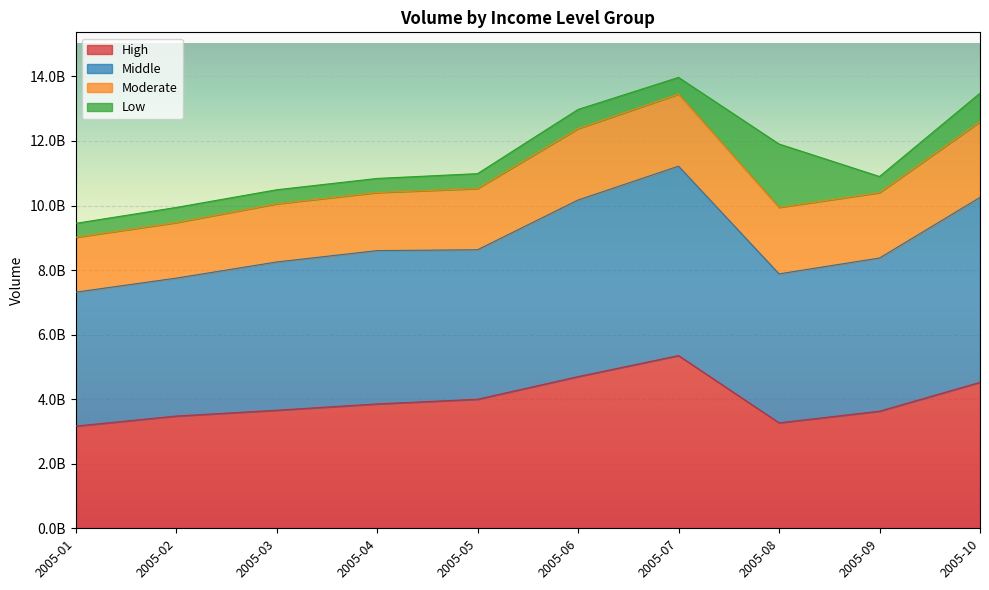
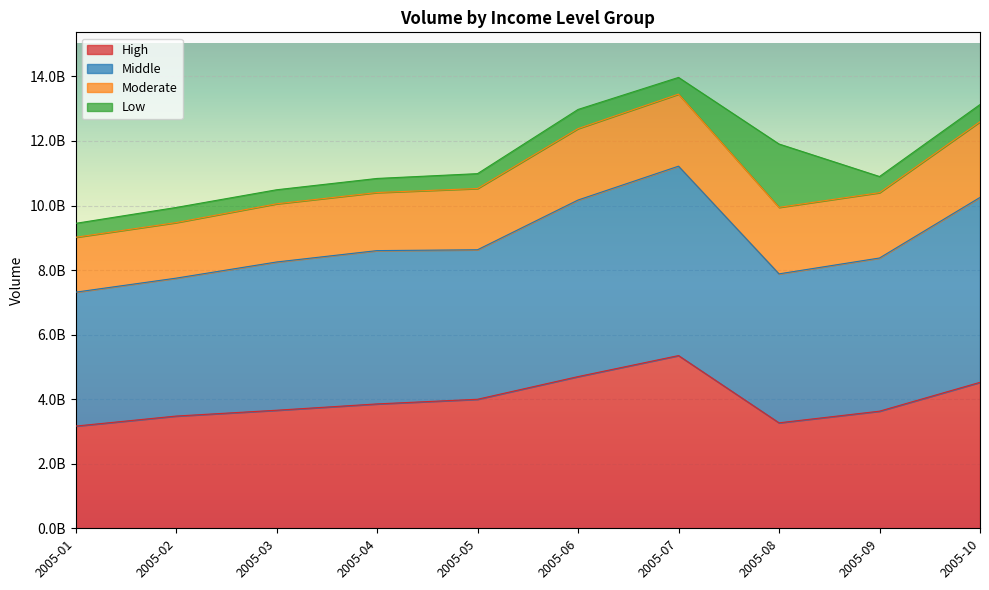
  {
    "High": {
      "2005-01": 3200000000,
      "2005-02": 3500000000,
      "2005-03": 3700000000,
      "2005-04": 3900000000,
      "2005-05": 4000000000,
      "2005-06": 4700000000,
      "2005-07": 5400000000,
      "2005-08": 3300000000,
      "2005-09": 3600000000,
      "2005-10": 4500000000
    },
    "Middle": {
      "2005-01": 4100000000,
      "2005-02": 4300000000,
      "2005-03": 4600000000,
      "2005-04": 4700000000,
      "2005-05": 4600000000,
      "2005-06": 5500000000,
      "2005-07": 5900000000,
      "2005-08": 4600000000,
      "2005-09": 4700000000,
      "2005-10": 5700000000
    },
    "Moderate": {
      "2005-01": 1700000000,
      "2005-02": 1700000000,
      "2005-03": 1800000000,
      "2005-04": 1800000000,
      "2005-05": 1900000000,
      "2005-06": 2200000000,
      "2005-07": 2200000000,
      "2005-08": 2100000000,
      "2005-09": 2000000000,
      "2005-10": 2300000000
    },
    "Low": {
      "2005-01": 400000000,
      "2005-02": 500000000,
      "2005-03": 400000000,
      "2005-04": 400000000,
      "2005-05": 500000000,
      "2005-06": 600000000,
      "2005-07": 500000000,
      "2005-08": 2000000000,
      "2005-09": 500000000,
-     "2005-10": 900000000
+     "2005-10": 500000000
    }
  }
